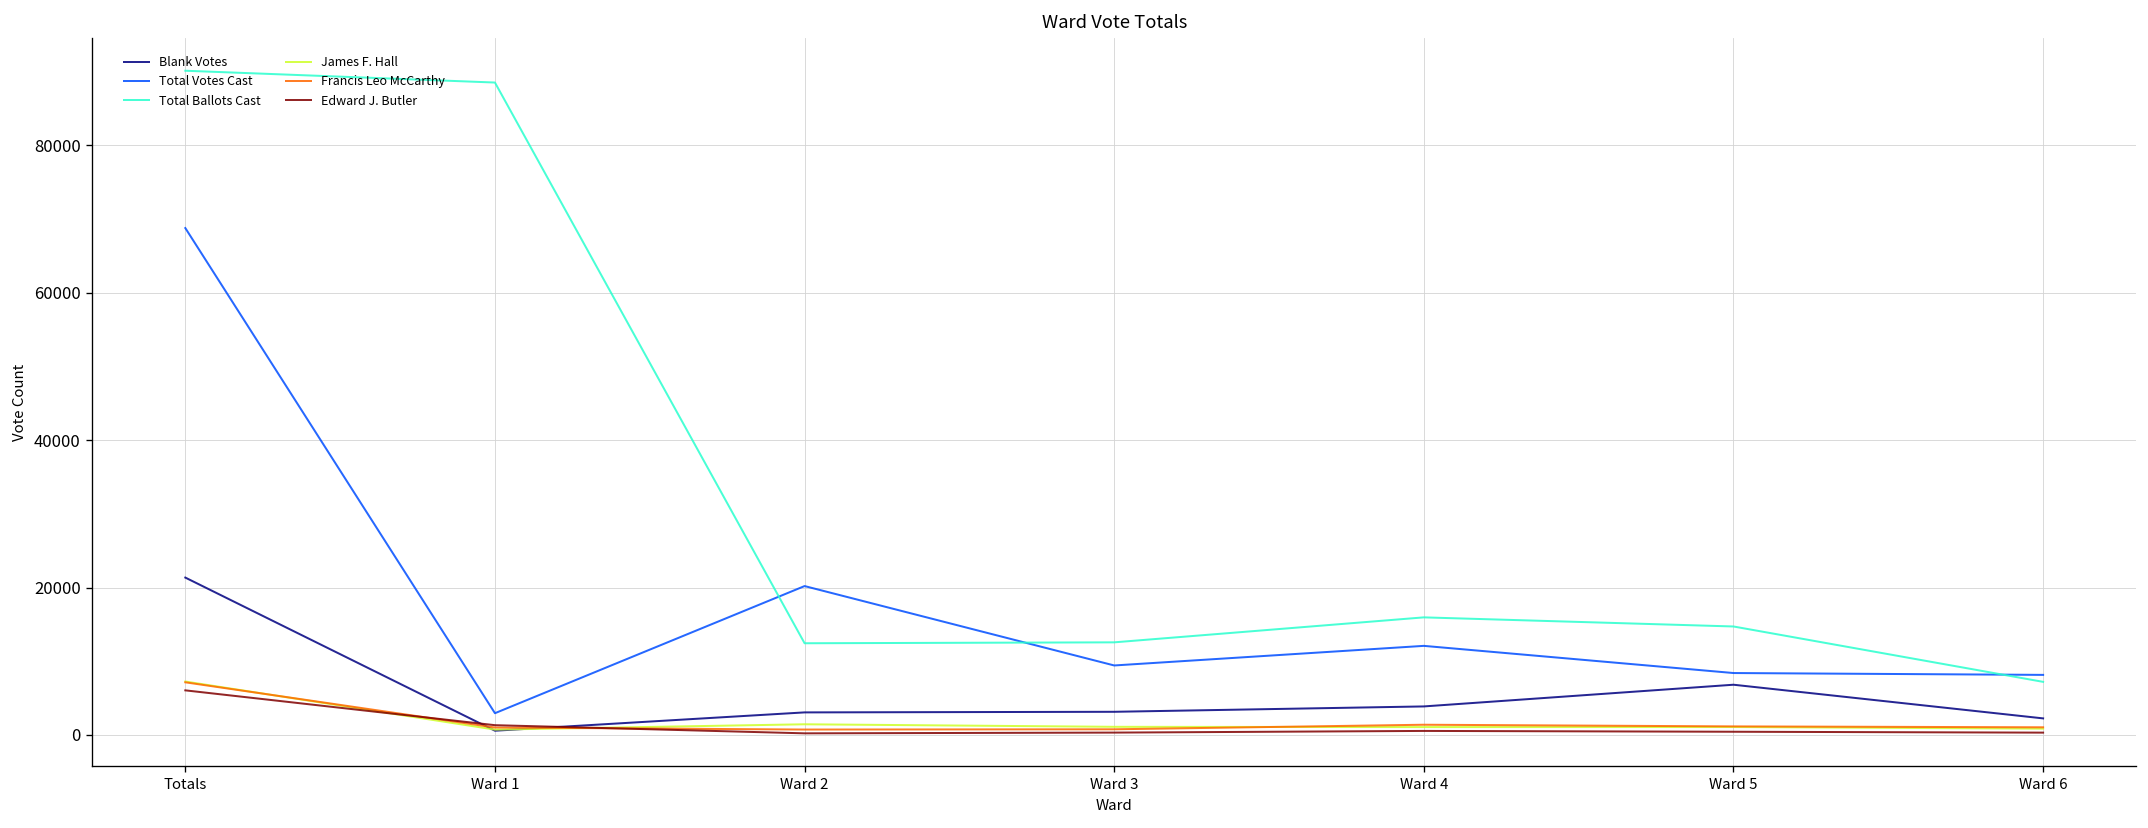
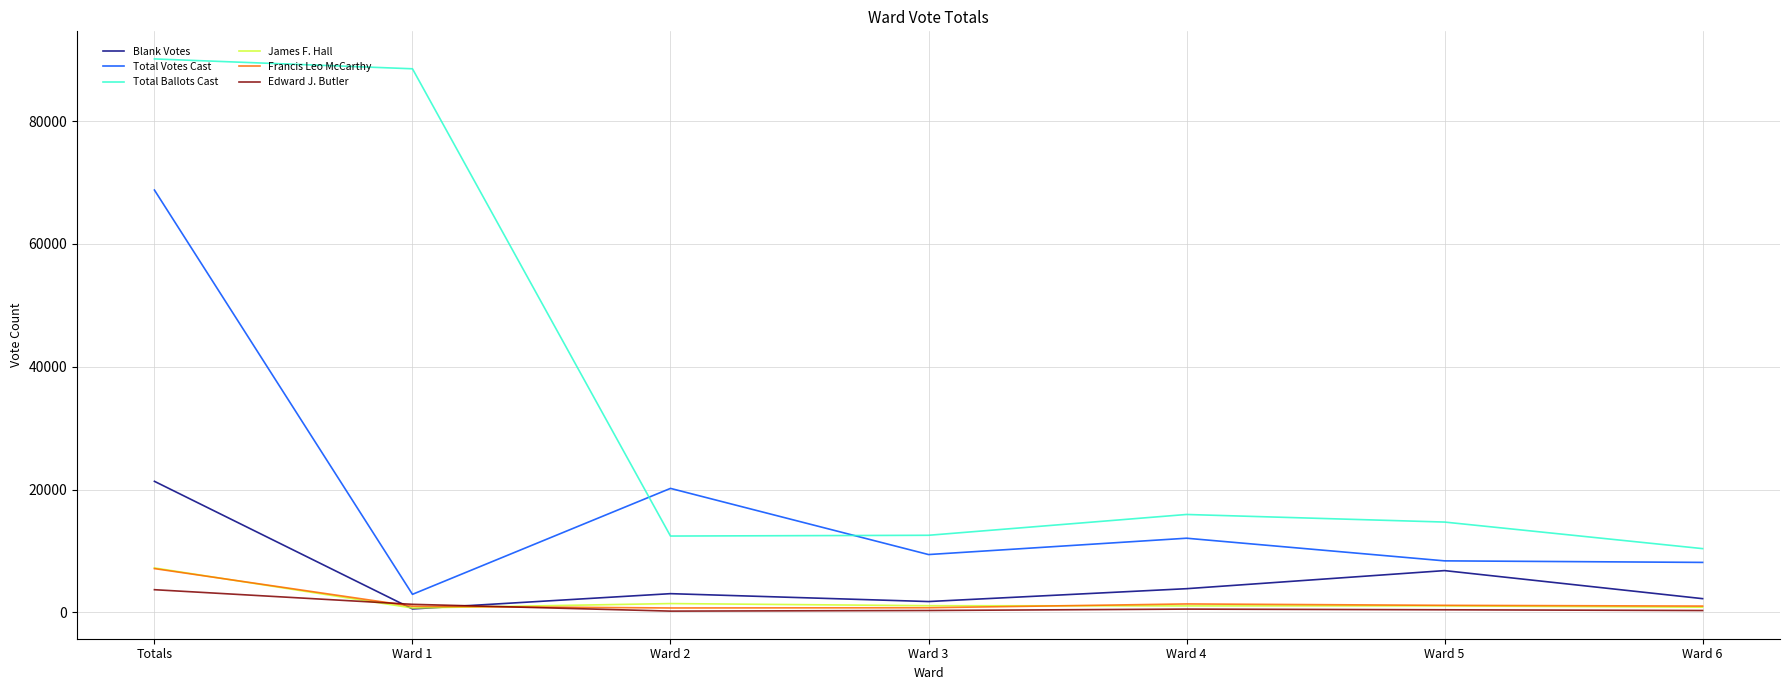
  {
    "Blank Votes": {
      "Totals": 21000,
      "Ward 2": 3000,
-     "Ward 3": 3000,
+     "Ward 3": 2000,
      "Ward 4": 4000,
      "Ward 5": 7000,
      "Ward 6": 2000
    },
    "Total Votes Cast": {
      "Totals": 69000,
      "Ward 1": 3000,
      "Ward 2": 20000,
      "Ward 3": 9000,
      "Ward 4": 12000,
      "Ward 5": 8000,
      "Ward 6": 8000
    },
    "Total Ballots Cast": {
      "Totals": 90000,
      "Ward 1": 89000,
      "Ward 2": 12000,
      "Ward 3": 13000,
      "Ward 4": 16000,
      "Ward 5": 15000,
-     "Ward 6": 7000
+     "Ward 6": 10000
    },
    "James F. Hall": {
      "Ward 2": 1000
    },
    "Francis Leo McCarthy": {
      "Ward 2": 1000
    },
    "Edward J. Butler": {
-     "Totals": 6000,
+     "Totals": 4000,
      "Ward 2": 0,
      "Ward 3": 0,
      "Ward 4": 1000,
      "Ward 5": 0,
      "Ward 6": 0
    }
  }
